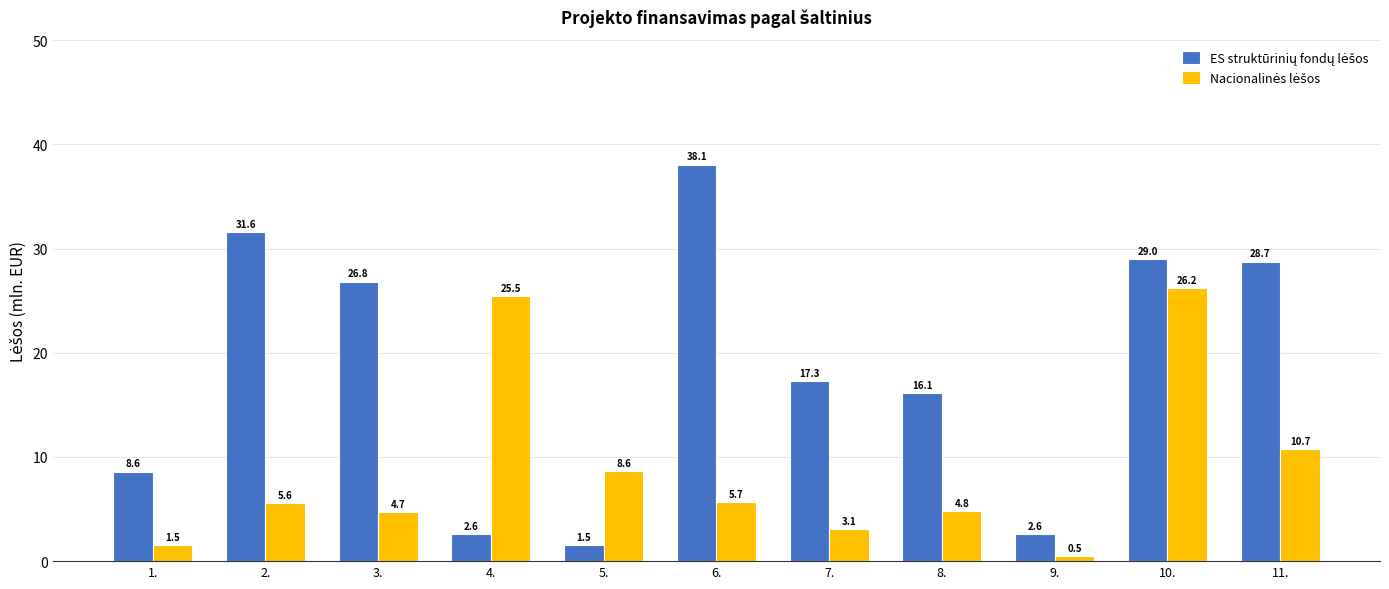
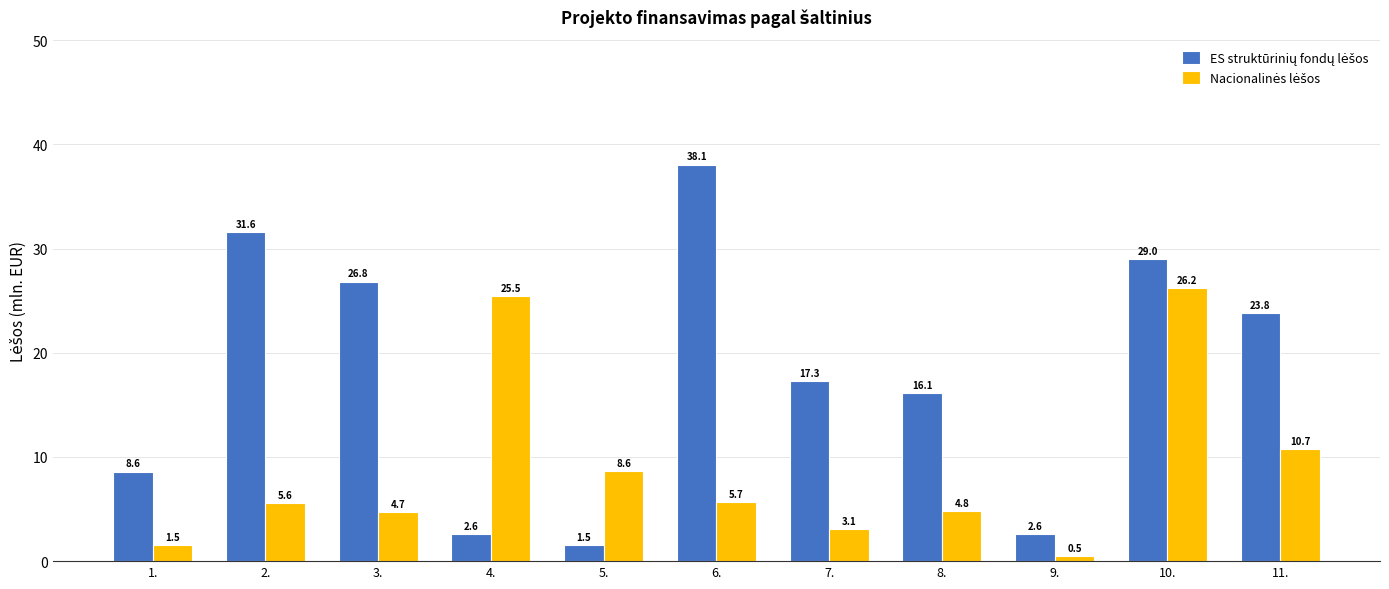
  {
    "ES struktūrinių fondų lėšos": {
      "1.": 8.6,
      "2.": 31.6,
      "3.": 26.8,
      "4.": 2.6,
      "5.": 1.5,
      "6.": 38.1,
      "7.": 17.3,
      "8.": 16.1,
      "9.": 2.6,
      "10.": 29.0,
-     "11.": 28.7
+     "11.": 23.8
    },
    "Nacionalinės lėšos": {
      "1.": 1.5,
      "2.": 5.6,
      "3.": 4.7,
      "4.": 25.5,
      "5.": 8.6,
      "6.": 5.7,
      "7.": 3.1,
      "8.": 4.8,
      "9.": 0.5,
      "10.": 26.2,
      "11.": 10.7
    }
  }
